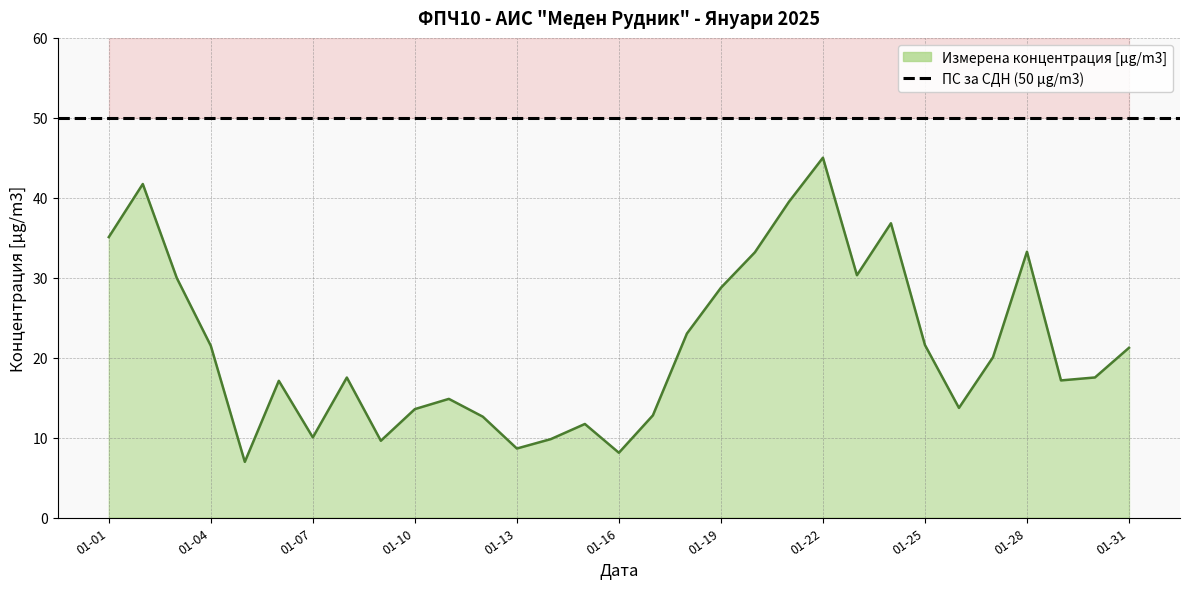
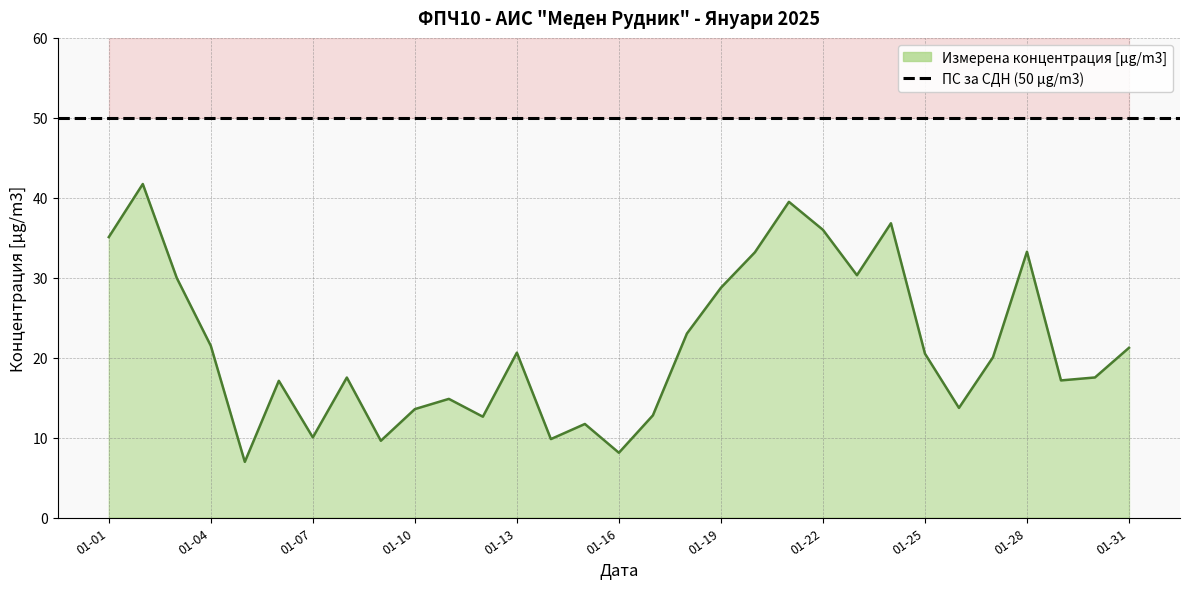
  {
    "Измерена концентрация [µg/m3]": {
      "01-01": 35,
      "01-04": 21,
      "01-07": 10,
      "01-10": 14,
-     "01-13": 9,
+     "01-13": 21,
      "01-16": 8,
      "01-19": 29,
-     "01-22": 45,
-     "01-25": 22,
+     "01-22": 36,
+     "01-25": 21,
      "01-28": 33,
      "01-31": 21
    }
  }
